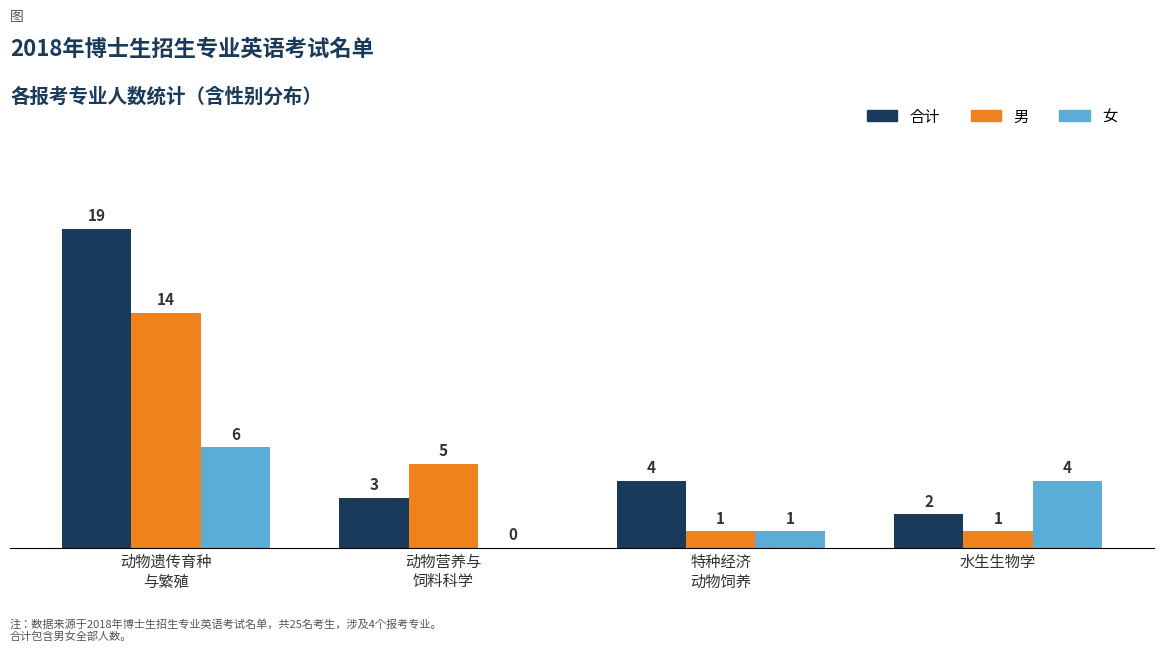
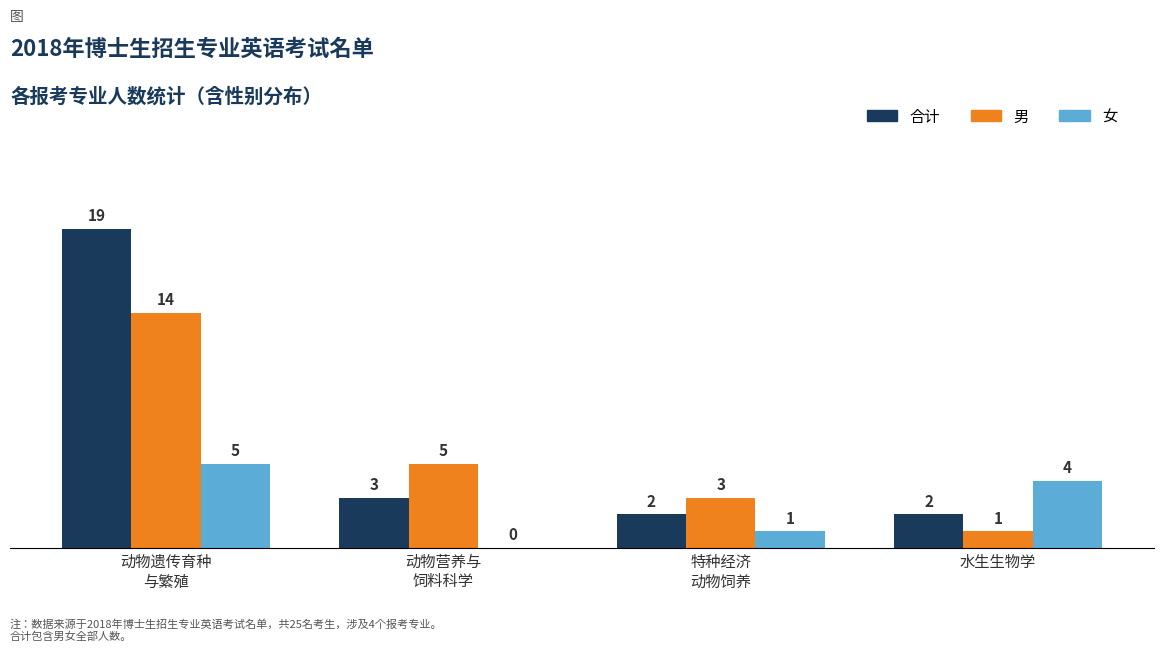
  {
    "合计": {
      "动物遗传育种 与繁殖": 19,
      "动物营养与 饲料科学": 3,
-     "特种经济 动物饲养": 4,
+     "特种经济 动物饲养": 2,
      "水生生物学": 2
    },
    "男": {
      "动物遗传育种 与繁殖": 14,
      "动物营养与 饲料科学": 5,
-     "特种经济 动物饲养": 1,
+     "特种经济 动物饲养": 3,
      "水生生物学": 1
    },
    "女": {
-     "动物遗传育种 与繁殖": 6,
+     "动物遗传育种 与繁殖": 5,
      "动物营养与 饲料科学": 0,
      "特种经济 动物饲养": 1,
      "水生生物学": 4
    }
  }
